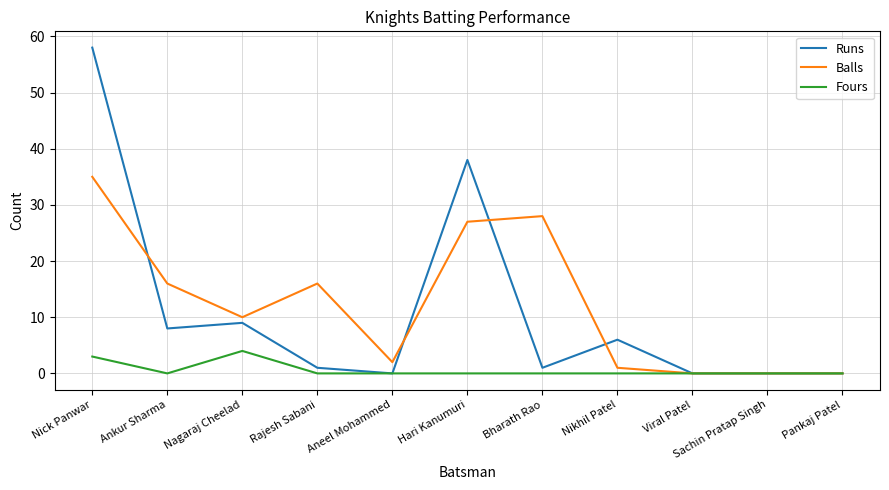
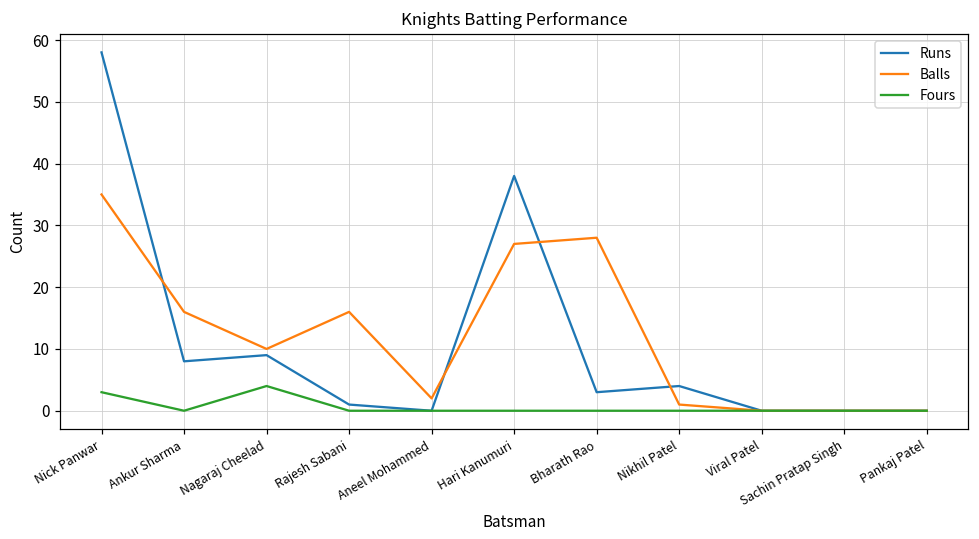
  {
    "Runs": {
      "Nick Panwar": 58,
      "Ankur Sharma": 8,
      "Nagaraj Cheelad": 9,
      "Rajesh Sabani": 1,
      "Hari Kanumuri": 38,
-     "Bharath Rao": 1,
-     "Nikhil Patel": 6
+     "Bharath Rao": 3,
+     "Nikhil Patel": 4
    },
    "Balls": {
      "Nick Panwar": 35,
      "Ankur Sharma": 16,
      "Nagaraj Cheelad": 10,
      "Rajesh Sabani": 16,
      "Aneel Mohammed": 2,
      "Hari Kanumuri": 27,
      "Bharath Rao": 28,
      "Nikhil Patel": 1
    },
    "Fours": {
      "Nick Panwar": 3,
      "Ankur Sharma": 0,
      "Nagaraj Cheelad": 4,
      "Rajesh Sabani": 0,
      "Hari Kanumuri": 0,
      "Bharath Rao": 0,
      "Nikhil Patel": 0
    }
  }
